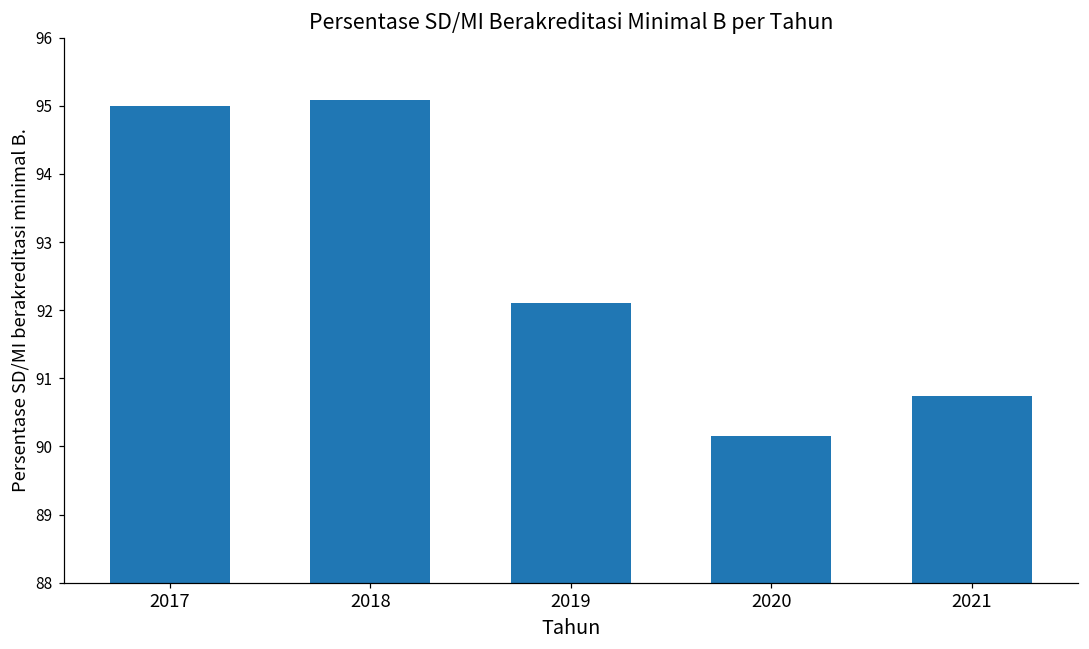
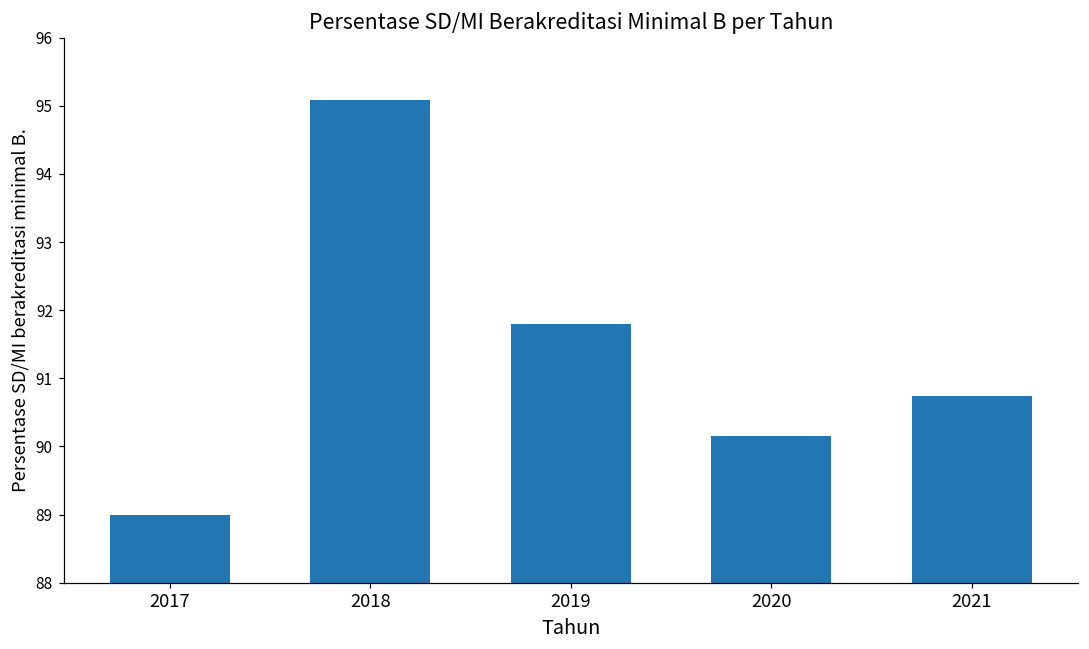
  {
-   "2017": 95,
+   "2017": 89,
    "2018": 95.1,
-   "2019": 92.1,
+   "2019": 91.8,
    "2020": 90.2,
    "2021": 90.7
  }
